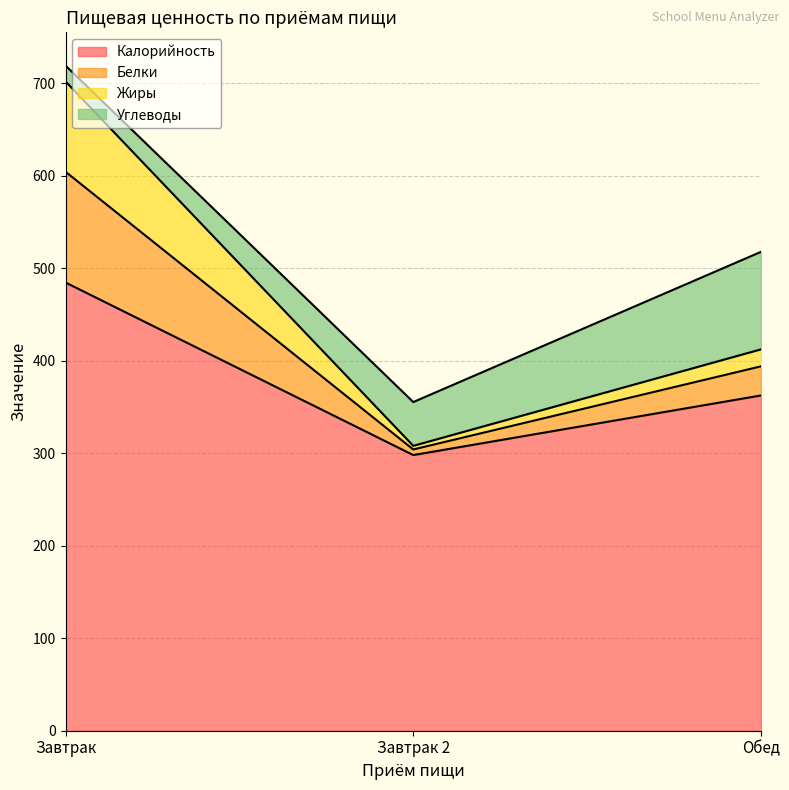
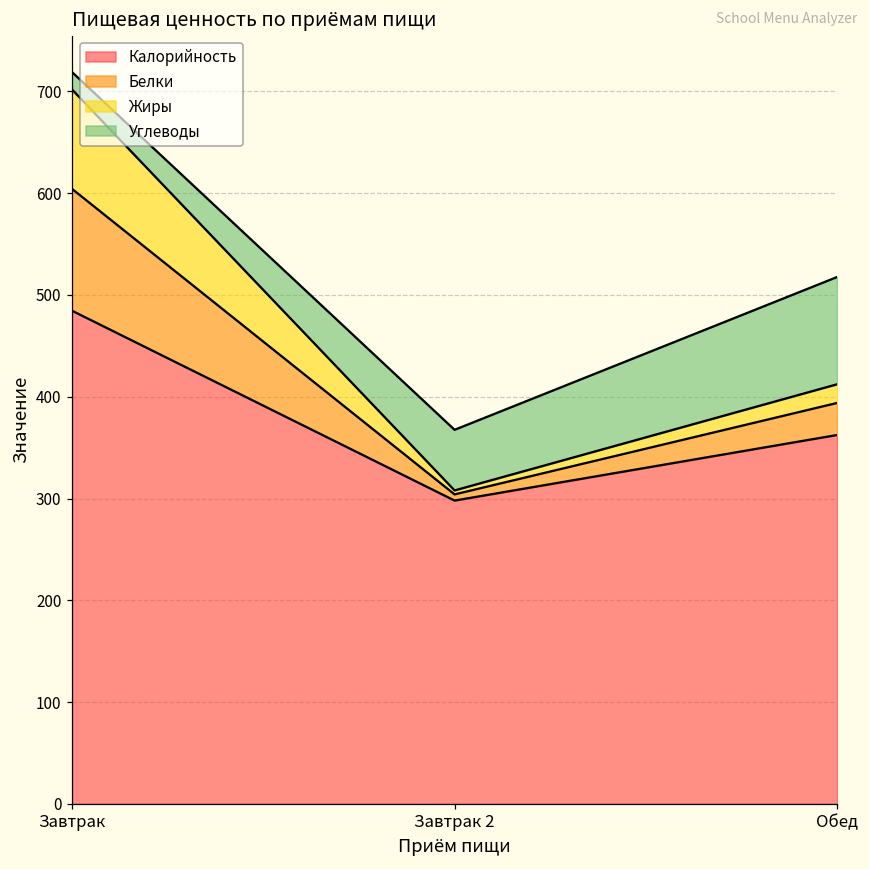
  {
    "Калорийность": {
      "Завтрак": 480,
      "Завтрак 2": 300,
      "Обед": 360
    },
    "Белки": {
      "Завтрак": 120,
      "Завтрак 2": 10,
      "Обед": 30
    },
    "Жиры": {
      "Завтрак": 100,
      "Завтрак 2": 0,
      "Обед": 20
    },
    "Углеводы": {
      "Завтрак": 20,
-     "Завтрак 2": 50,
+     "Завтрак 2": 60,
      "Обед": 110
    }
  }
